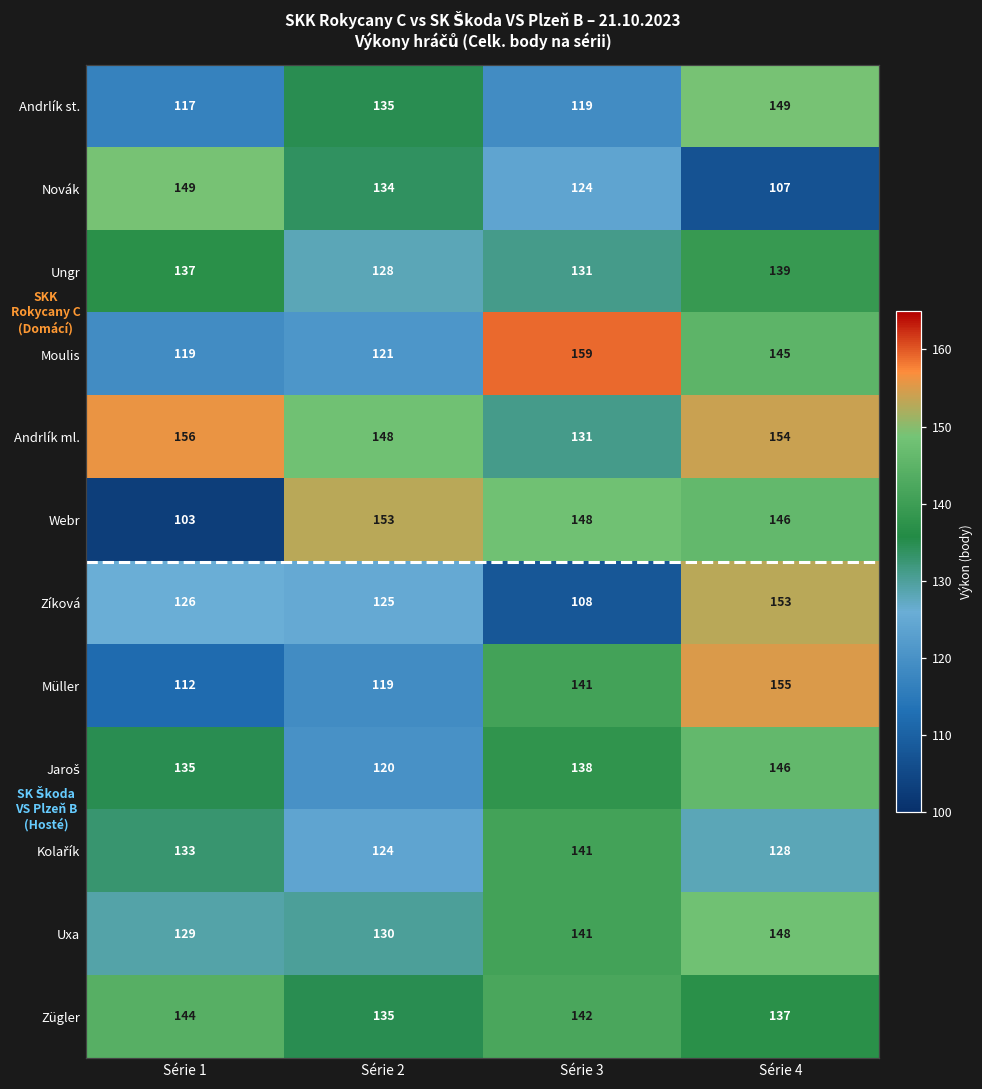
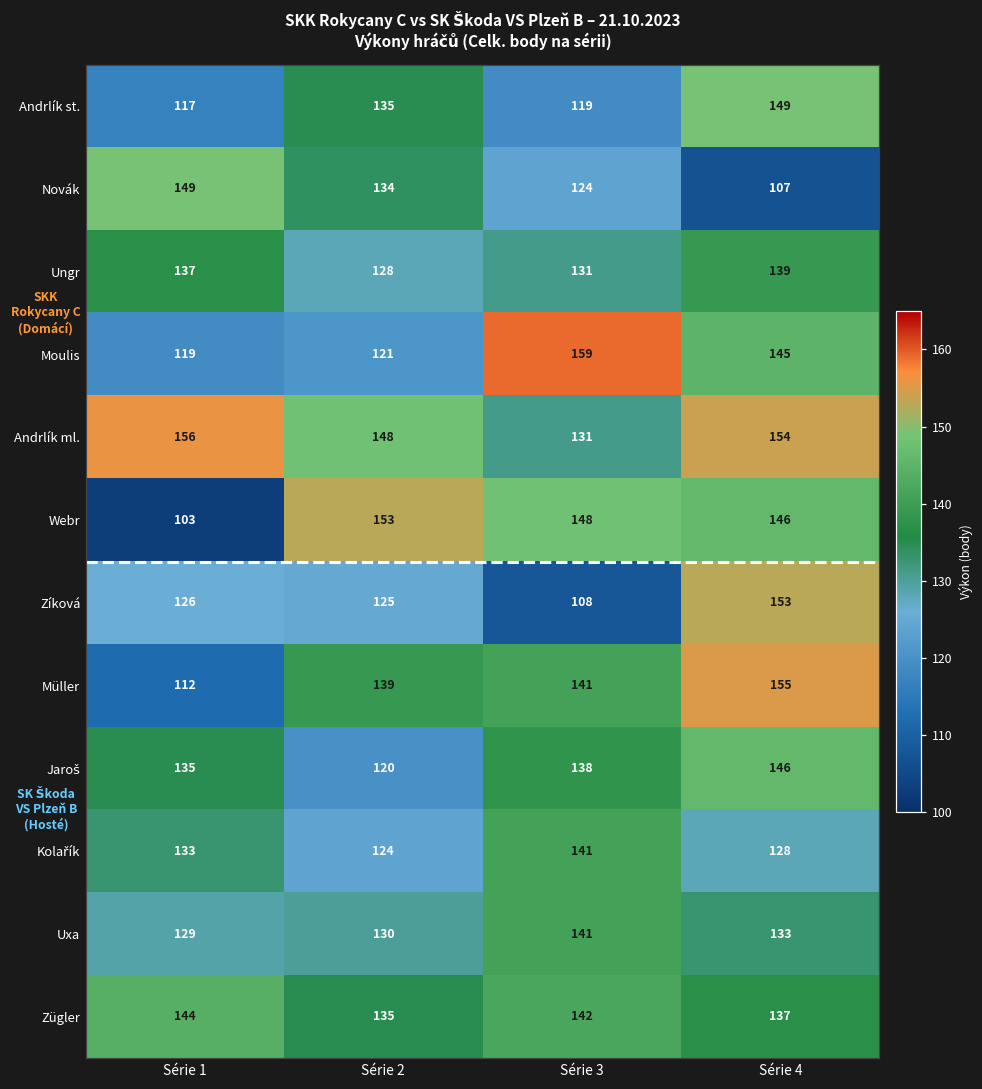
  {
    "Andrlík st.": {
      "Série 1": 117,
      "Série 2": 135,
      "Série 3": 119,
      "Série 4": 149
    },
    "Novák": {
      "Série 1": 149,
      "Série 2": 134,
      "Série 3": 124,
      "Série 4": 107
    },
    "Ungr": {
      "Série 1": 137,
      "Série 2": 128,
      "Série 3": 131,
      "Série 4": 139
    },
    "Moulis": {
      "Série 1": 119,
      "Série 2": 121,
      "Série 3": 159,
      "Série 4": 145
    },
    "Andrlík ml.": {
      "Série 1": 156,
      "Série 2": 148,
      "Série 3": 131,
      "Série 4": 154
    },
    "Webr": {
      "Série 1": 103,
      "Série 2": 153,
      "Série 3": 148,
      "Série 4": 146
    },
    "Zíková": {
      "Série 1": 126,
      "Série 2": 125,
      "Série 3": 108,
      "Série 4": 153
    },
    "Müller": {
      "Série 1": 112,
-     "Série 2": 119,
+     "Série 2": 139,
      "Série 3": 141,
      "Série 4": 155
    },
    "Jaroš": {
      "Série 1": 135,
      "Série 2": 120,
      "Série 3": 138,
      "Série 4": 146
    },
    "Kolařík": {
      "Série 1": 133,
      "Série 2": 124,
      "Série 3": 141,
      "Série 4": 128
    },
    "Uxa": {
      "Série 1": 129,
      "Série 2": 130,
      "Série 3": 141,
-     "Série 4": 148
+     "Série 4": 133
    },
    "Zügler": {
      "Série 1": 144,
      "Série 2": 135,
      "Série 3": 142,
      "Série 4": 137
    }
  }
